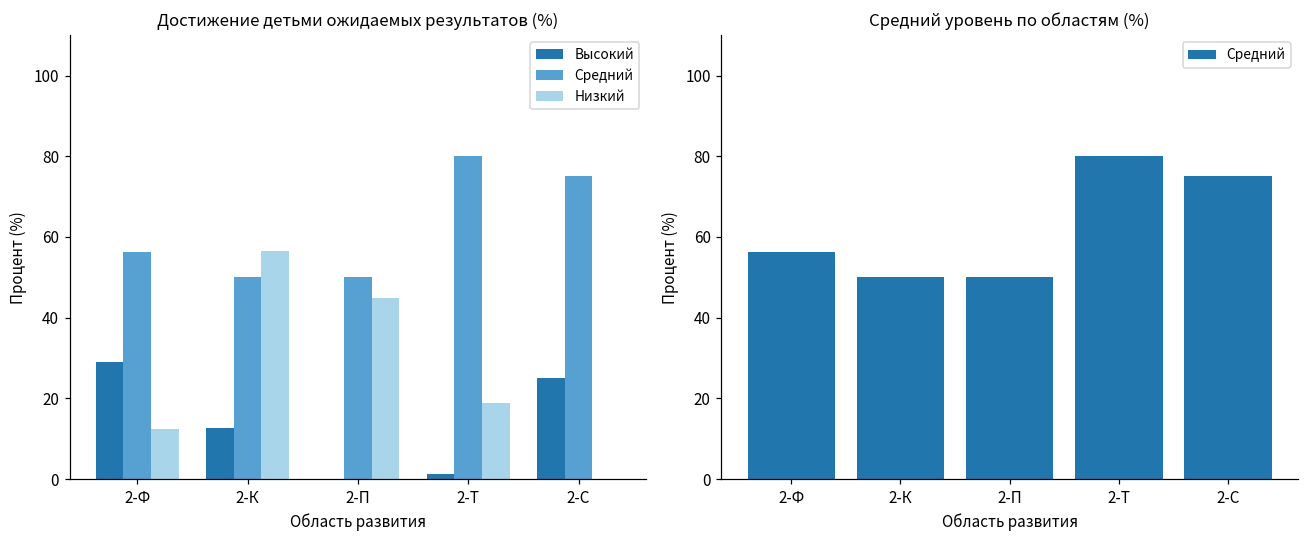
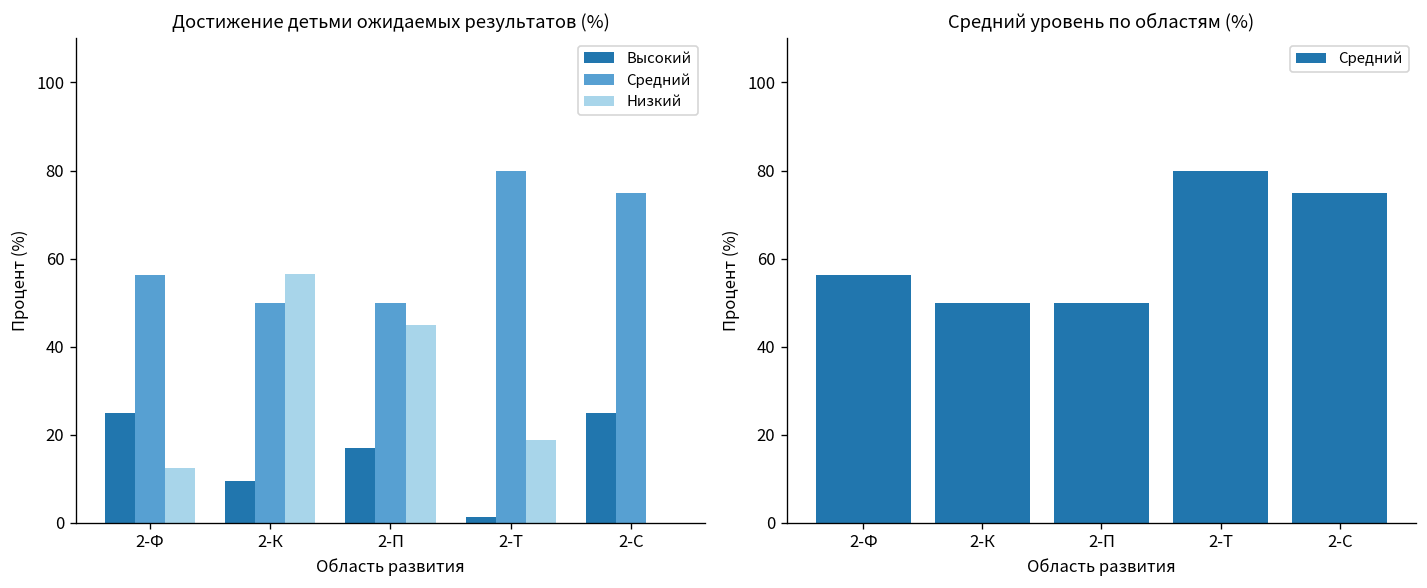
  {
    "Достижение детьми ожидаемых результатов (%)": {
      "Высокий": {
-       "2-Ф": 29,
-       "2-К": 13,
-       "2-П": 0,
+       "2-Ф": 25,
+       "2-К": 9,
+       "2-П": 17,
        "2-Т": 1,
        "2-С": 25
      },
      "Низкий": {
        "2-Ф": 12,
        "2-К": 57,
        "2-П": 45,
        "2-Т": 19,
        "2-С": 0
      }
    },
    "Средний уровень по областям (%)": {
      "2-Ф": 56,
      "2-К": 50,
      "2-П": 50,
      "2-Т": 80,
      "2-С": 75
    }
  }
